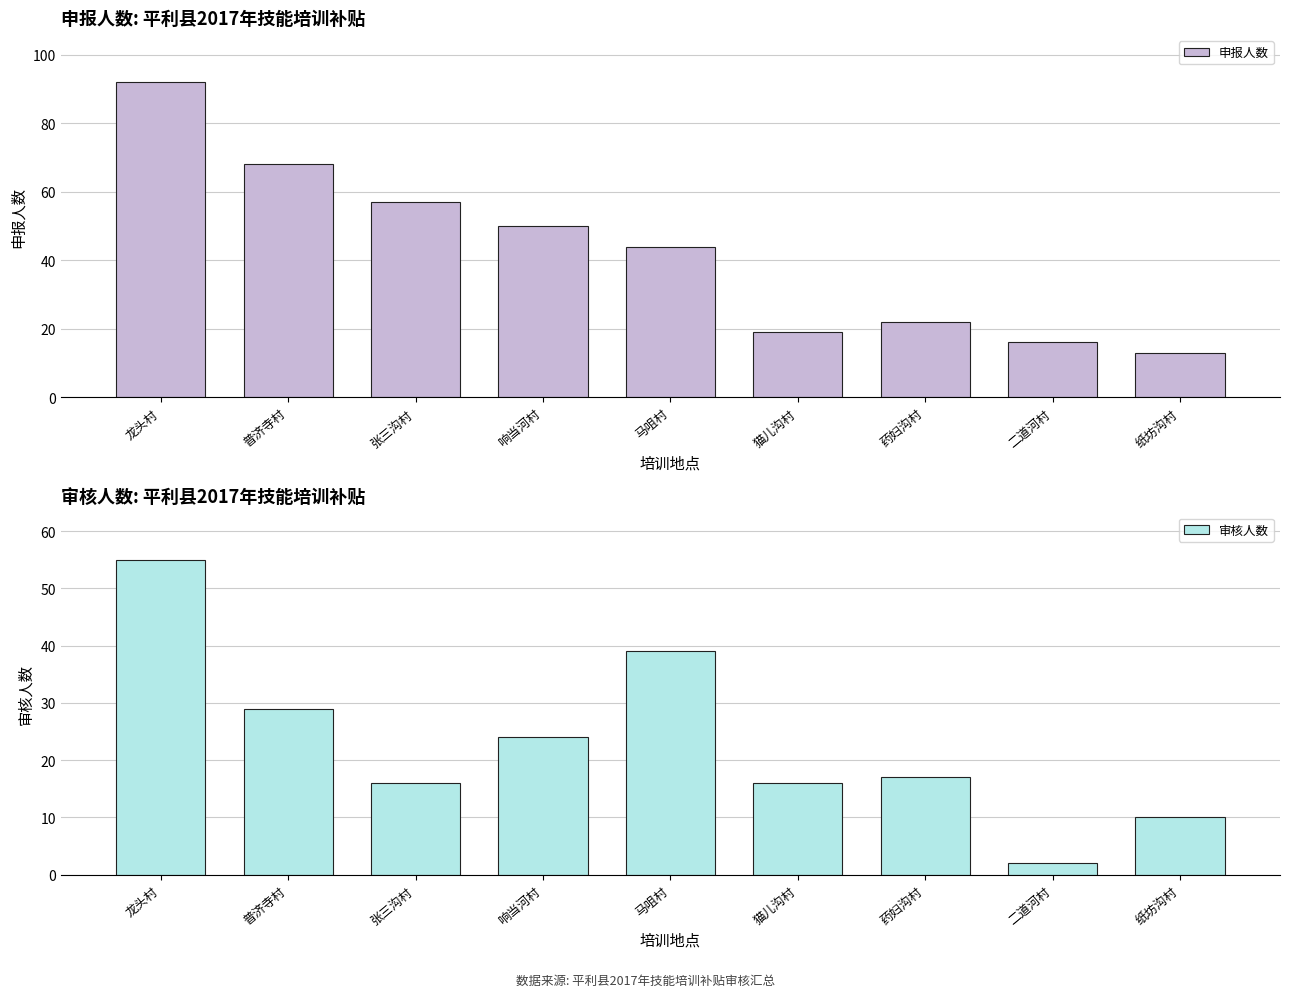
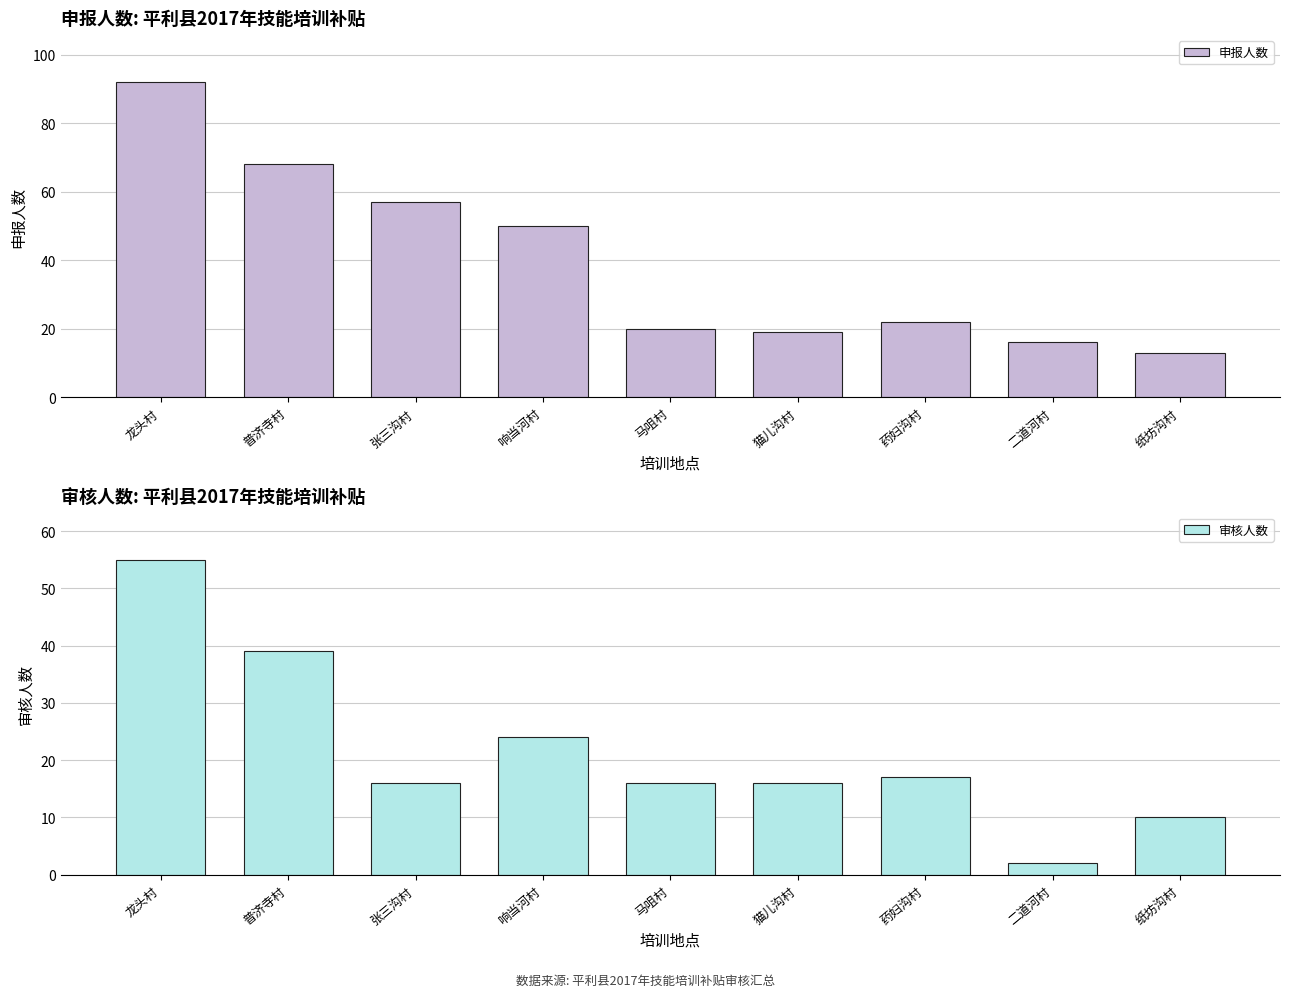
  {
    "申报人数: 平利县2017年技能培训补贴": {
      "龙头村": 92,
      "普济寺村": 68,
      "张三沟村": 57,
      "响当河村": 50,
-     "马咀村": 44,
+     "马咀村": 20,
      "猫儿沟村": 19,
      "药妇沟村": 22,
      "二道河村": 16,
      "纸坊沟村": 13
    },
    "审核人数: 平利县2017年技能培训补贴": {
      "龙头村": 55,
-     "普济寺村": 29,
+     "普济寺村": 39,
      "张三沟村": 16,
      "响当河村": 24,
-     "马咀村": 39,
+     "马咀村": 16,
      "猫儿沟村": 16,
      "药妇沟村": 17,
      "二道河村": 2,
      "纸坊沟村": 10
    }
  }
